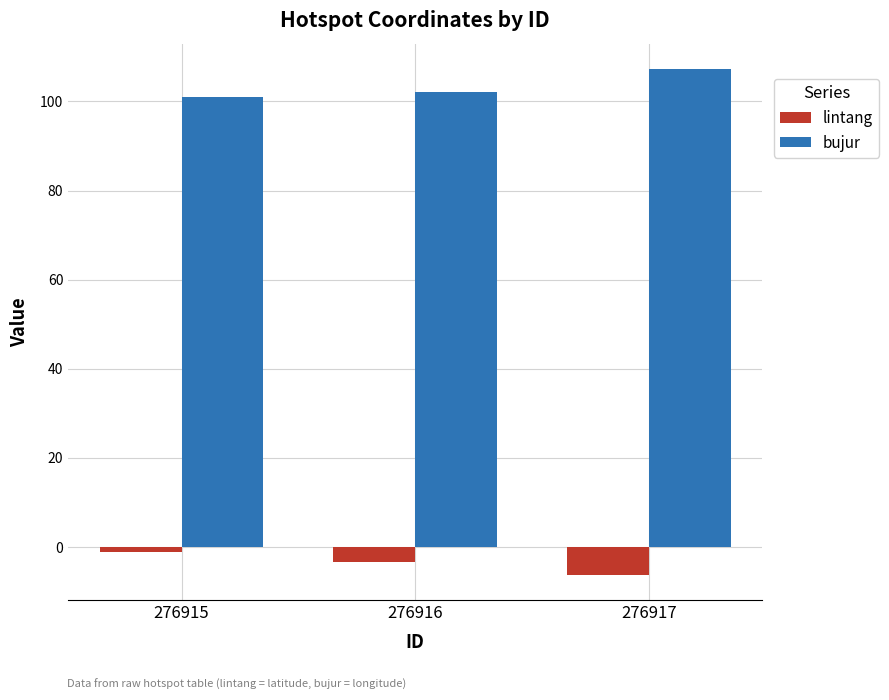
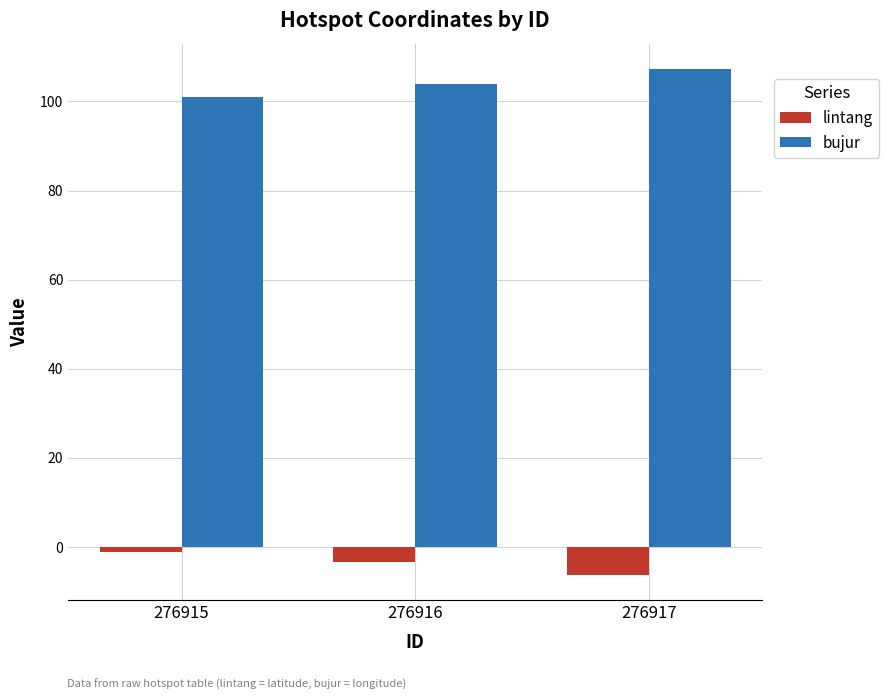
  {
    "lintang": {
      "276915": -1,
      "276916": -3,
      "276917": -6
    },
    "bujur": {
      "276915": 101,
-     "276916": 102,
+     "276916": 104,
      "276917": 107
    }
  }
